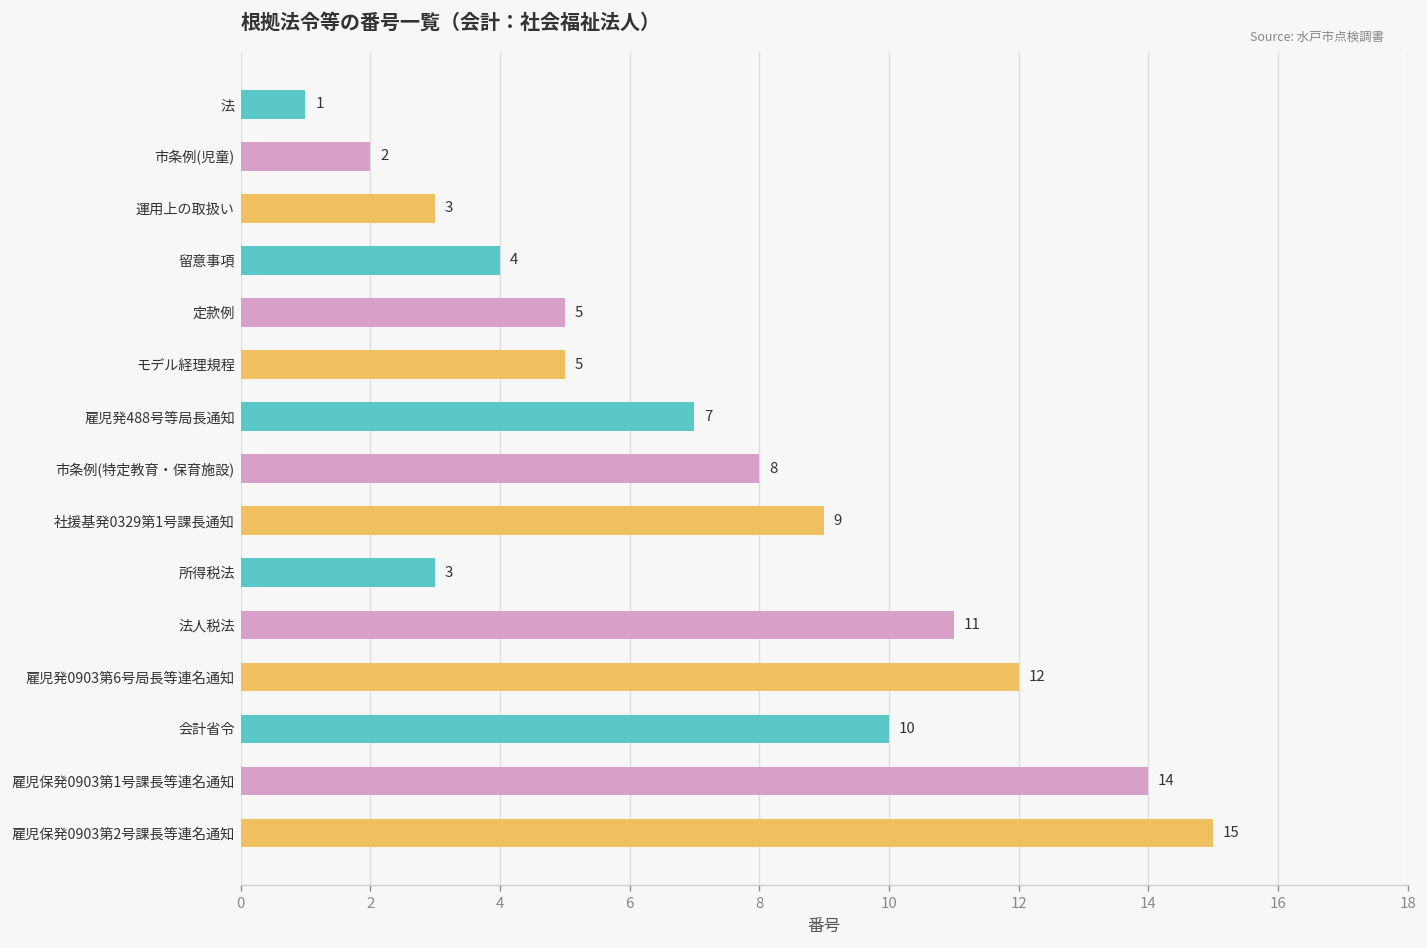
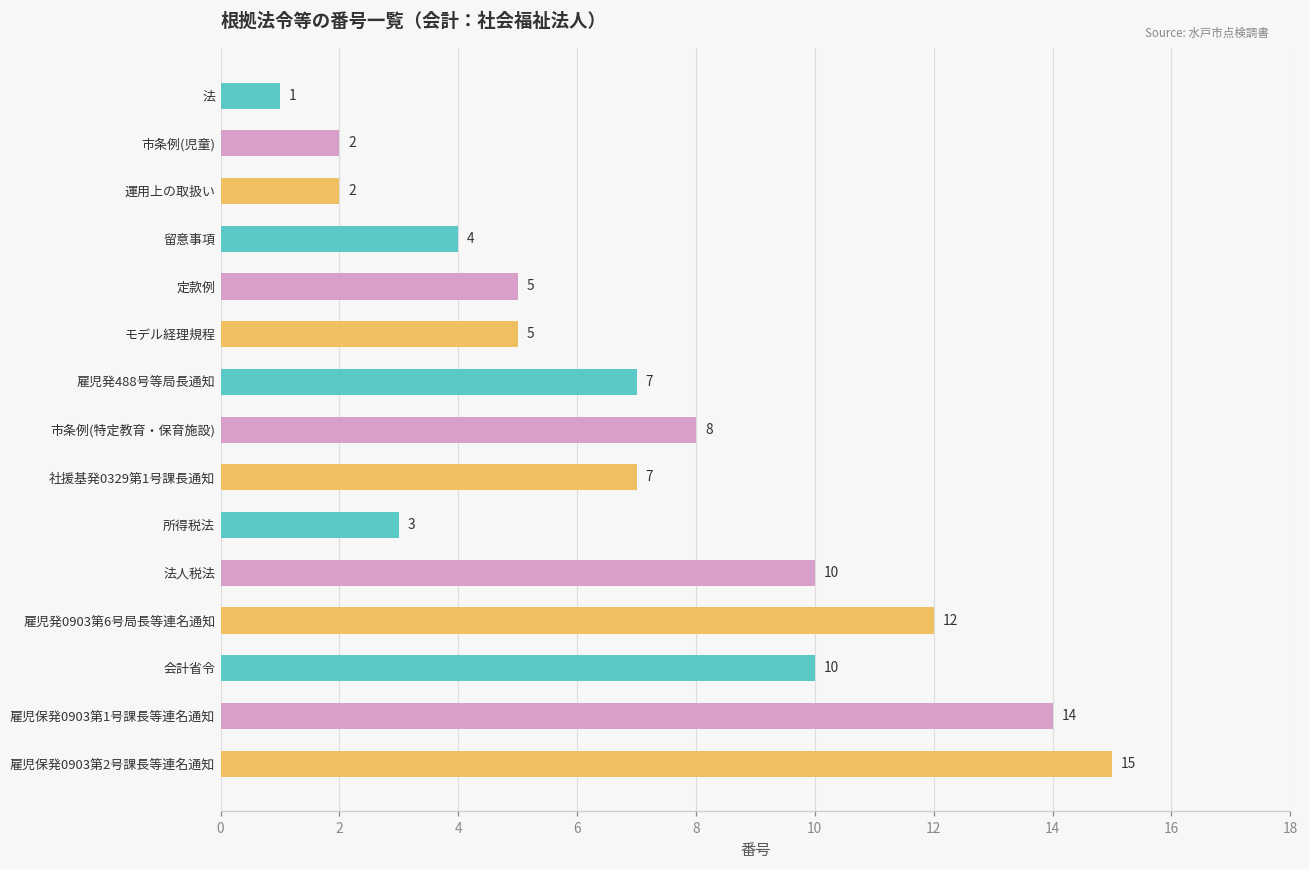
  {
    "法": 1,
    "市条例(児童)": 2,
-   "運用上の取扱い": 3,
+   "運用上の取扱い": 2,
    "留意事項": 4,
    "定款例": 5,
    "モデル経理規程": 5,
    "雇児発488号等局長通知": 7,
    "市条例(特定教育・保育施設)": 8,
-   "社援基発0329第1号課長通知": 9,
+   "社援基発0329第1号課長通知": 7,
    "所得税法": 3,
-   "法人税法": 11,
+   "法人税法": 10,
    "雇児発0903第6号局長等連名通知": 12,
    "会計省令": 10,
    "雇児保発0903第1号課長等連名通知": 14,
    "雇児保発0903第2号課長等連名通知": 15
  }
